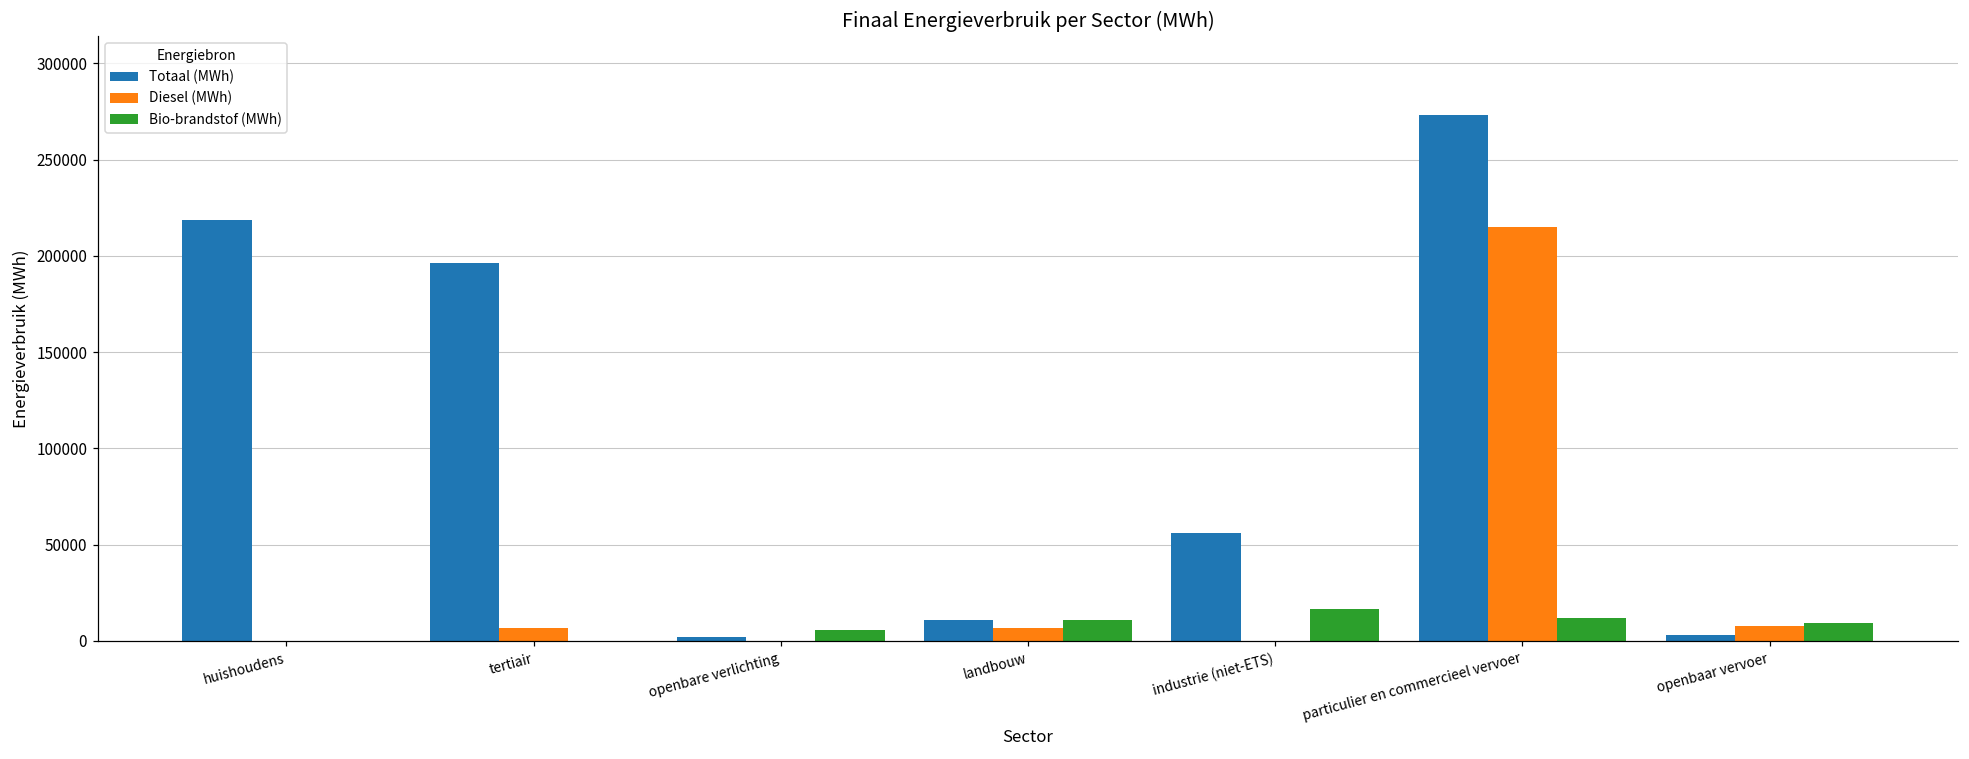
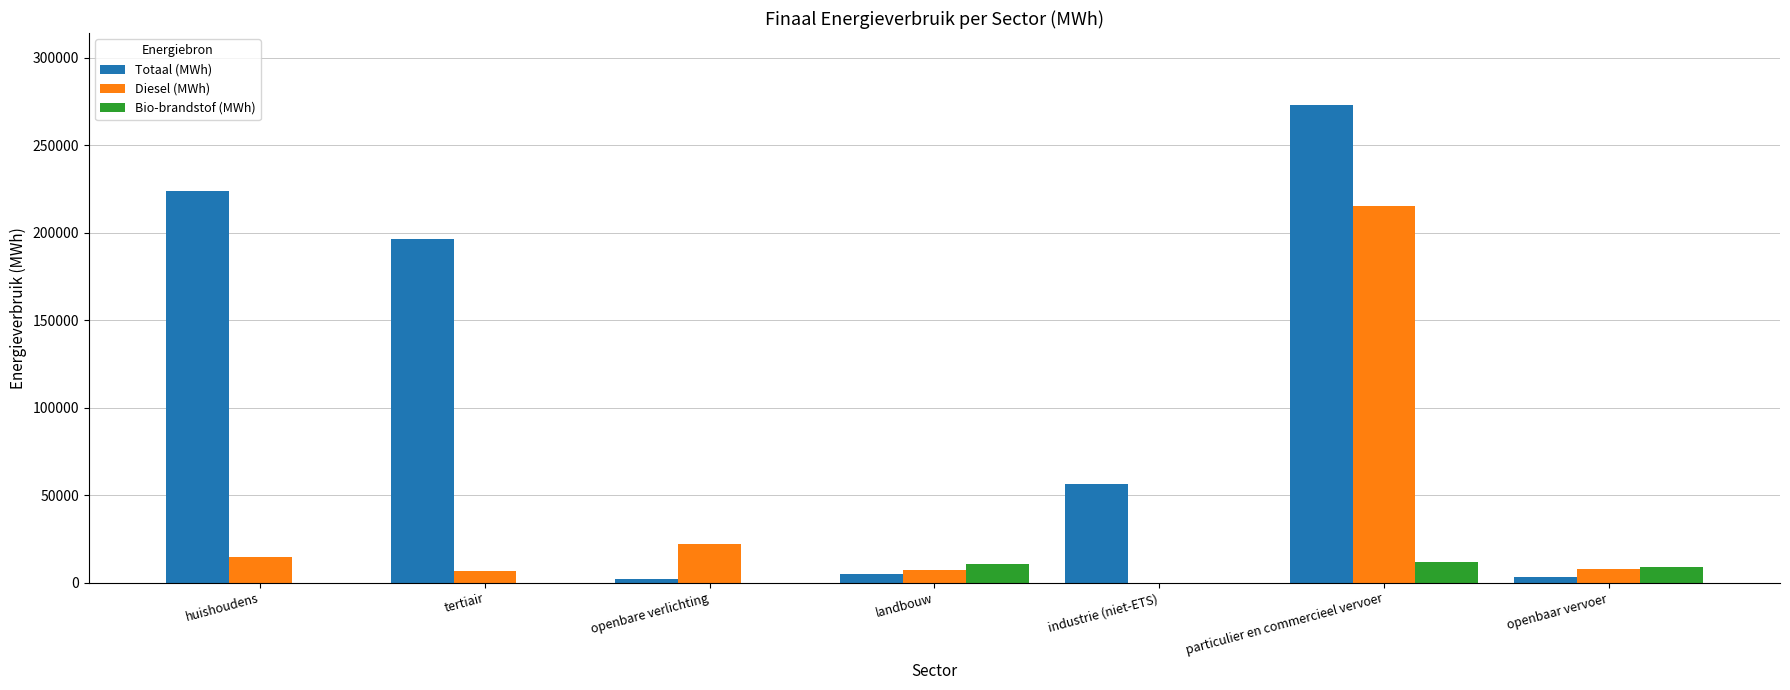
  {
    "Totaal (MWh)": {
-     "huishoudens": 218000,
+     "huishoudens": 224000,
      "tertiair": 196000,
      "openbare verlichting": 2000,
-     "landbouw": 11000,
+     "landbouw": 5000,
      "industrie (niet-ETS)": 56000,
      "particulier en commercieel vervoer": 273000,
      "openbaar vervoer": 3000
    },
    "Diesel (MWh)": {
-     "huishoudens": 0,
+     "huishoudens": 15000,
      "tertiair": 7000,
-     "openbare verlichting": 0,
+     "openbare verlichting": 22000,
      "landbouw": 7000,
      "industrie (niet-ETS)": 0,
      "particulier en commercieel vervoer": 215000,
      "openbaar vervoer": 8000
    },
    "Bio-brandstof (MWh)": {
      "huishoudens": 0,
      "tertiair": 0,
-     "openbare verlichting": 5000,
+     "openbare verlichting": 0,
      "landbouw": 11000,
-     "industrie (niet-ETS)": 17000,
+     "industrie (niet-ETS)": 0,
      "particulier en commercieel vervoer": 12000,
      "openbaar vervoer": 9000
    }
  }
